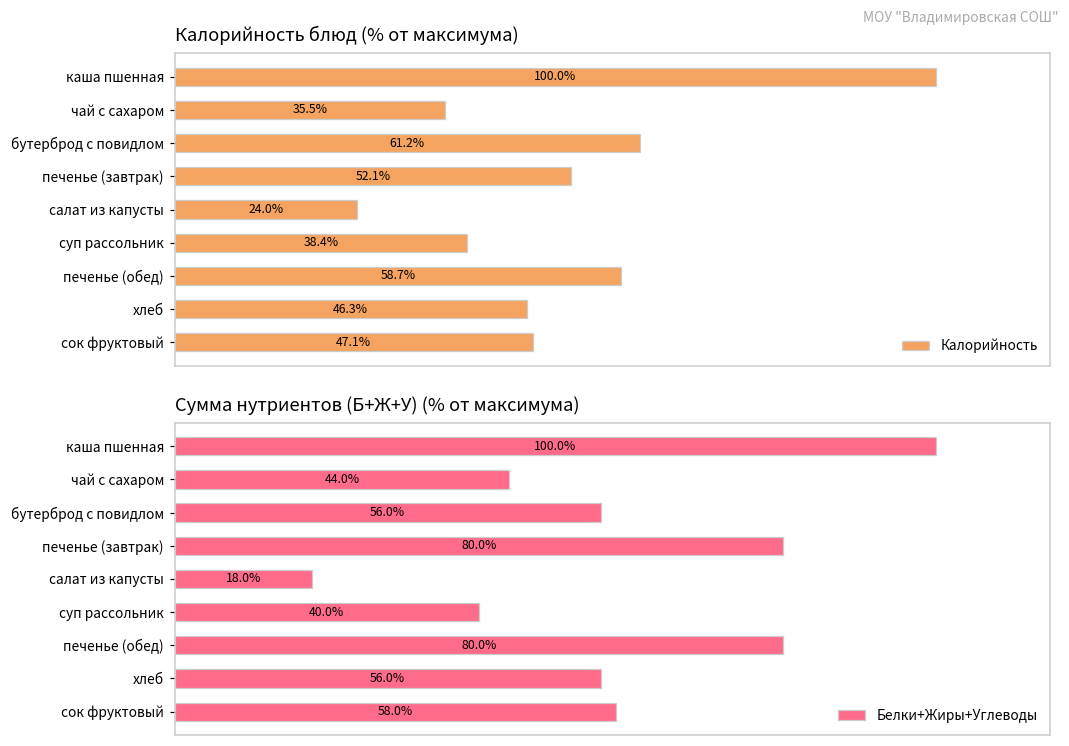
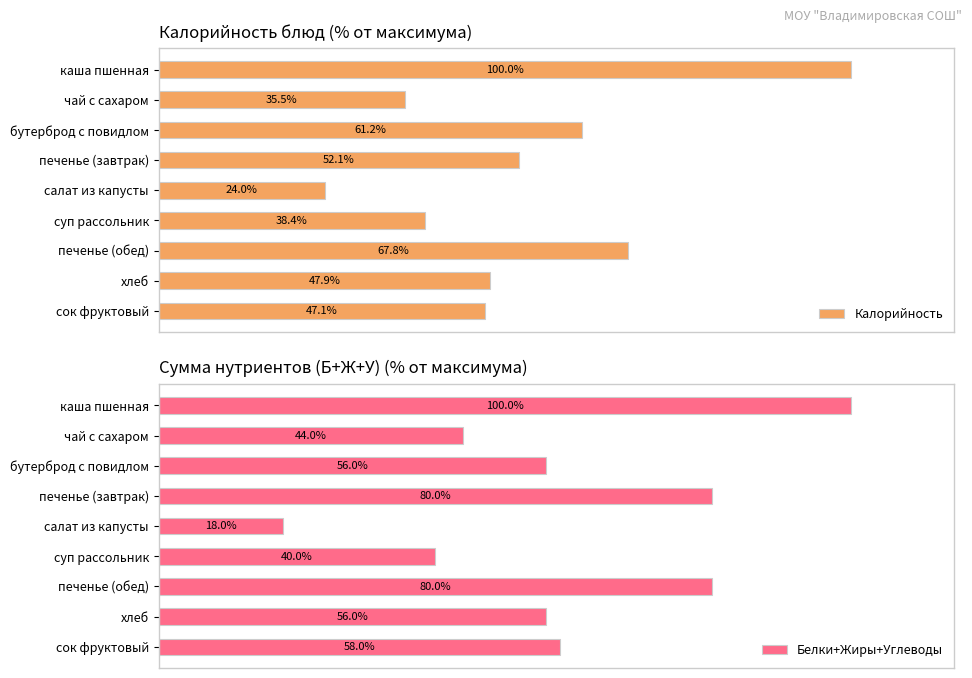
  {
    "Калорийность блюд (% от максимума)": {
      "каша пшенная": "100.0%",
      "чай с сахаром": "35.5%",
      "бутерброд с повидлом": "61.2%",
      "печенье (завтрак)": "52.1%",
      "салат из капусты": "24.0%",
      "суп рассольник": "38.4%",
-     "печенье (обед)": "58.7%",
-     "хлеб": "46.3%",
+     "печенье (обед)": "67.8%",
+     "хлеб": "47.9%",
      "сок фруктовый": "47.1%"
    },
    "Сумма нутриентов (Б+Ж+У) (% от максимума)": {
      "каша пшенная": "100.0%",
      "чай с сахаром": "44.0%",
      "бутерброд с повидлом": "56.0%",
      "печенье (завтрак)": "80.0%",
      "салат из капусты": "18.0%",
      "суп рассольник": "40.0%",
      "печенье (обед)": "80.0%",
      "хлеб": "56.0%",
      "сок фруктовый": "58.0%"
    }
  }
